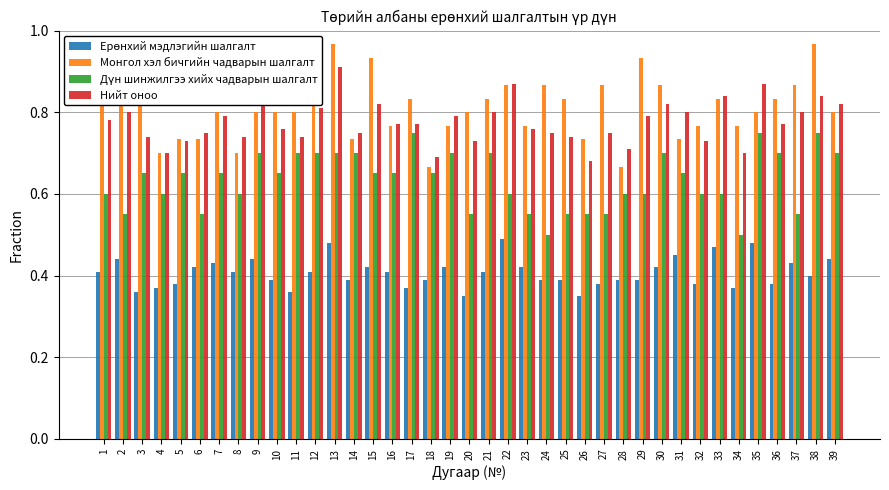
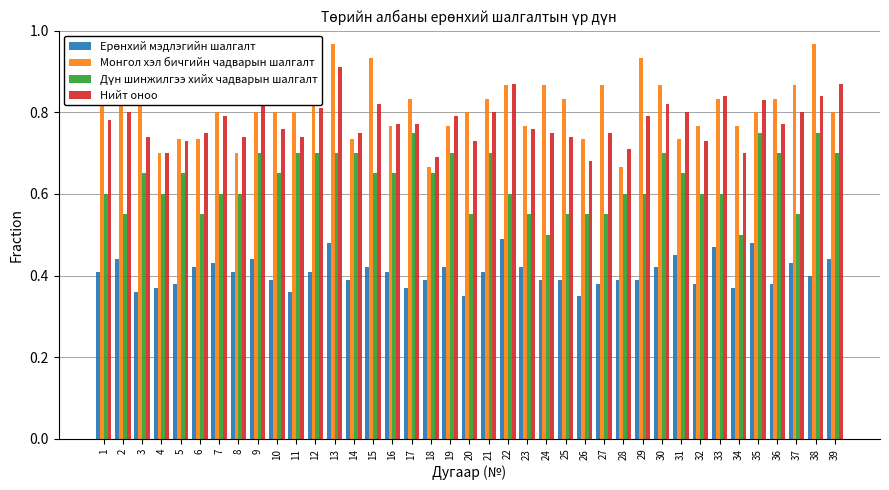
  {
    "Ерөнхий мэдлэгийн шалгалт": {
      "1": 0.41,
      "2": 0.44,
      "3": 0.36,
      "4": 0.37,
      "5": 0.38,
      "6": 0.42,
      "7": 0.43,
      "8": 0.41,
      "9": 0.44,
      "10": 0.39,
      "11": 0.36,
      "12": 0.41,
      "13": 0.48,
      "14": 0.39,
      "15": 0.42,
      "16": 0.41,
      "17": 0.37,
      "18": 0.39,
      "19": 0.42,
      "20": 0.35,
      "21": 0.41,
      "22": 0.49,
      "23": 0.42,
      "24": 0.39,
      "25": 0.39,
      "26": 0.35,
      "27": 0.38,
      "28": 0.39,
      "29": 0.39,
      "30": 0.42,
      "31": 0.45,
      "32": 0.38,
      "33": 0.47,
      "34": 0.37,
      "35": 0.48,
      "36": 0.38,
      "37": 0.43,
      "38": 0.40,
      "39": 0.44
    },
    "Монгол хэл бичгийн чадварын шалгалт": {
      "4": 0.70,
      "5": 0.73,
      "6": 0.73,
      "7": 0.80,
      "8": 0.70,
      "9": 0.80,
      "10": 0.80,
      "11": 0.80,
      "13": 0.97,
      "14": 0.73,
      "15": 0.93,
      "16": 0.77,
      "17": 0.83,
      "18": 0.67,
      "19": 0.77,
      "20": 0.80,
      "21": 0.83,
      "22": 0.87,
      "23": 0.77,
      "24": 0.87,
      "25": 0.83,
      "26": 0.73,
      "27": 0.87,
      "28": 0.67,
      "29": 0.93,
      "30": 0.87,
      "31": 0.73,
      "32": 0.77,
      "33": 0.83,
      "34": 0.77,
      "35": 0.80,
      "36": 0.83,
      "37": 0.87,
      "38": 0.97,
      "39": 0.80
    },
    "Дүн шинжилгээ хийх чадварын шалгалт": {
      "1": 0.60,
      "2": 0.55,
      "3": 0.65,
      "4": 0.60,
      "5": 0.65,
      "6": 0.55,
-     "7": 0.65,
+     "7": 0.60,
      "8": 0.60,
      "9": 0.70,
      "10": 0.65,
      "11": 0.70,
      "12": 0.70,
      "13": 0.70,
      "14": 0.70,
      "15": 0.65,
      "16": 0.65,
      "17": 0.75,
      "18": 0.65,
      "19": 0.70,
      "20": 0.55,
      "21": 0.70,
      "22": 0.60,
      "23": 0.55,
      "24": 0.50,
      "25": 0.55,
      "26": 0.55,
      "27": 0.55,
      "28": 0.60,
      "29": 0.60,
      "30": 0.70,
      "31": 0.65,
      "32": 0.60,
      "33": 0.60,
      "34": 0.50,
      "35": 0.75,
      "36": 0.70,
      "37": 0.55,
      "38": 0.75,
      "39": 0.70
    },
    "Нийт оноо": {
      "1": 0.78,
      "2": 0.80,
      "3": 0.74,
      "4": 0.70,
      "5": 0.73,
      "6": 0.75,
      "7": 0.79,
      "8": 0.74,
      "10": 0.76,
      "11": 0.74,
      "12": 0.81,
      "13": 0.91,
      "14": 0.75,
      "15": 0.82,
      "16": 0.77,
      "17": 0.77,
      "18": 0.69,
      "19": 0.79,
      "20": 0.73,
      "21": 0.80,
      "22": 0.87,
      "23": 0.76,
      "24": 0.75,
      "25": 0.74,
      "26": 0.68,
      "27": 0.75,
      "28": 0.71,
      "29": 0.79,
      "30": 0.82,
      "31": 0.80,
      "32": 0.73,
      "33": 0.84,
      "34": 0.70,
-     "35": 0.87,
+     "35": 0.83,
      "36": 0.77,
      "37": 0.80,
      "38": 0.84,
-     "39": 0.82
+     "39": 0.87
    }
  }
